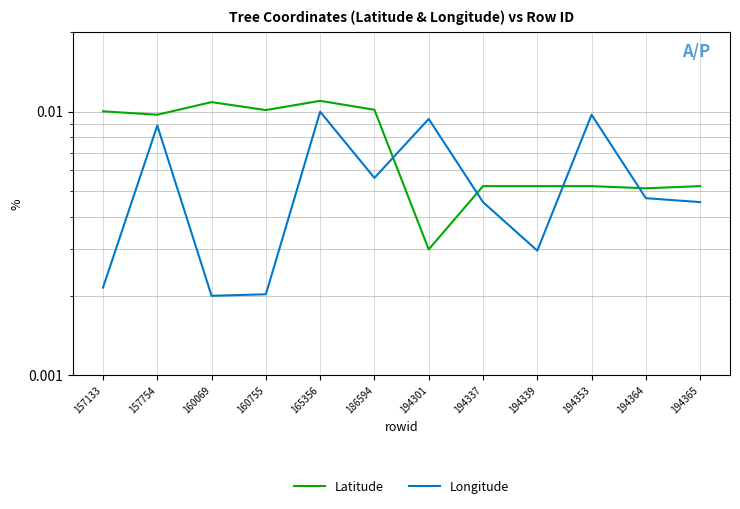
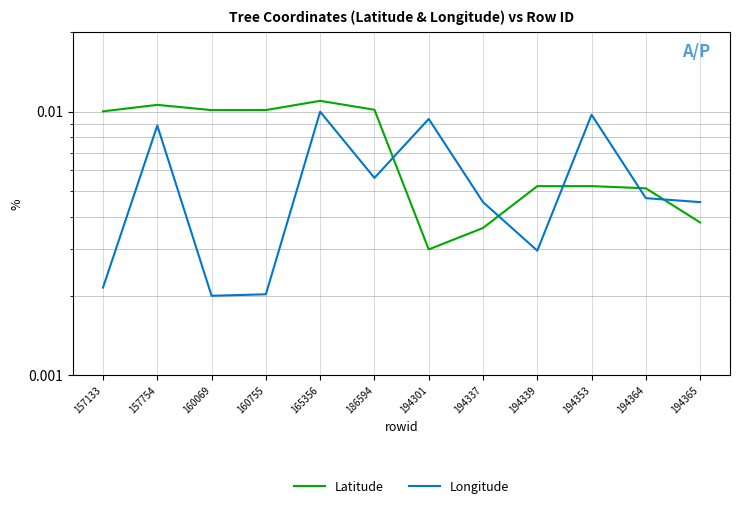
  {
    "Latitude": {
      "157133": 0.0100,
-     "157754": 0.0097,
-     "160069": 0.0109,
+     "157754": 0.0106,
+     "160069": 0.0101,
      "160755": 0.0101,
      "165356": 0.0110,
      "186594": 0.0102,
      "194301": 0.0030,
-     "194337": 0.0052,
+     "194337": 0.0036,
      "194339": 0.0052,
      "194353": 0.0052,
      "194364": 0.0051,
-     "194365": 0.0052
+     "194365": 0.0038
    },
    "Longitude": {
      "157133": 0.0021,
      "157754": 0.0089,
      "160069": 0.0020,
      "160755": 0.0020,
      "165356": 0.0100,
      "186594": 0.0056,
      "194301": 0.0094,
      "194337": 0.0045,
      "194339": 0.0030,
      "194353": 0.0097,
      "194364": 0.0047,
      "194365": 0.0045
    }
  }
